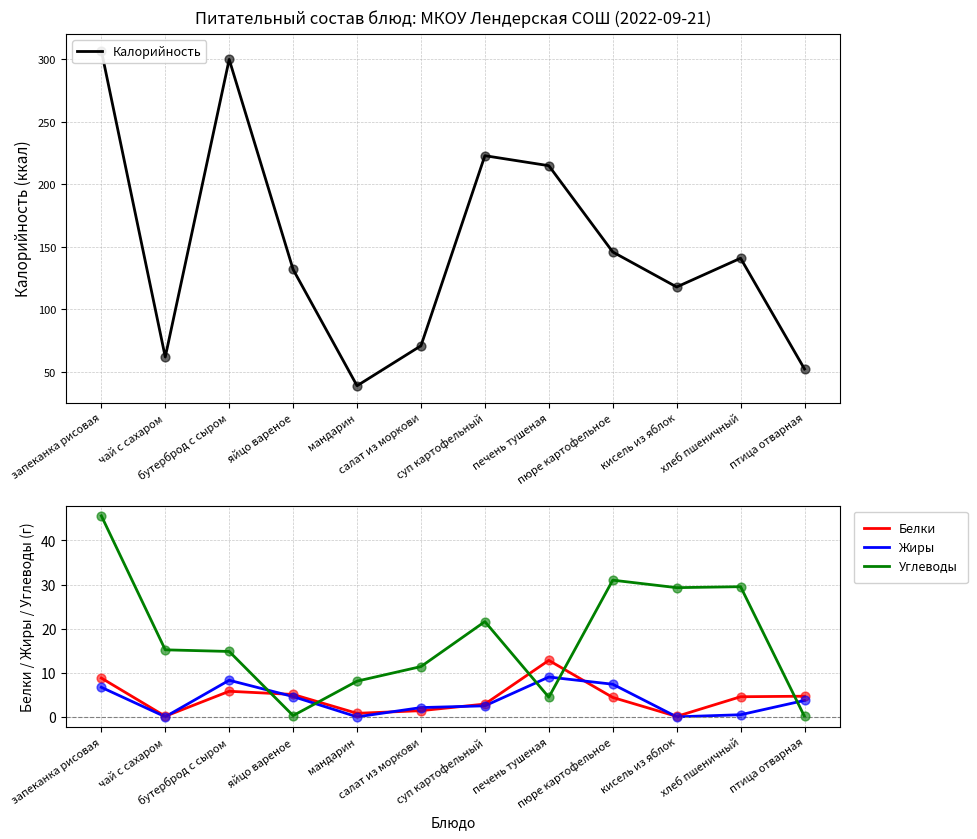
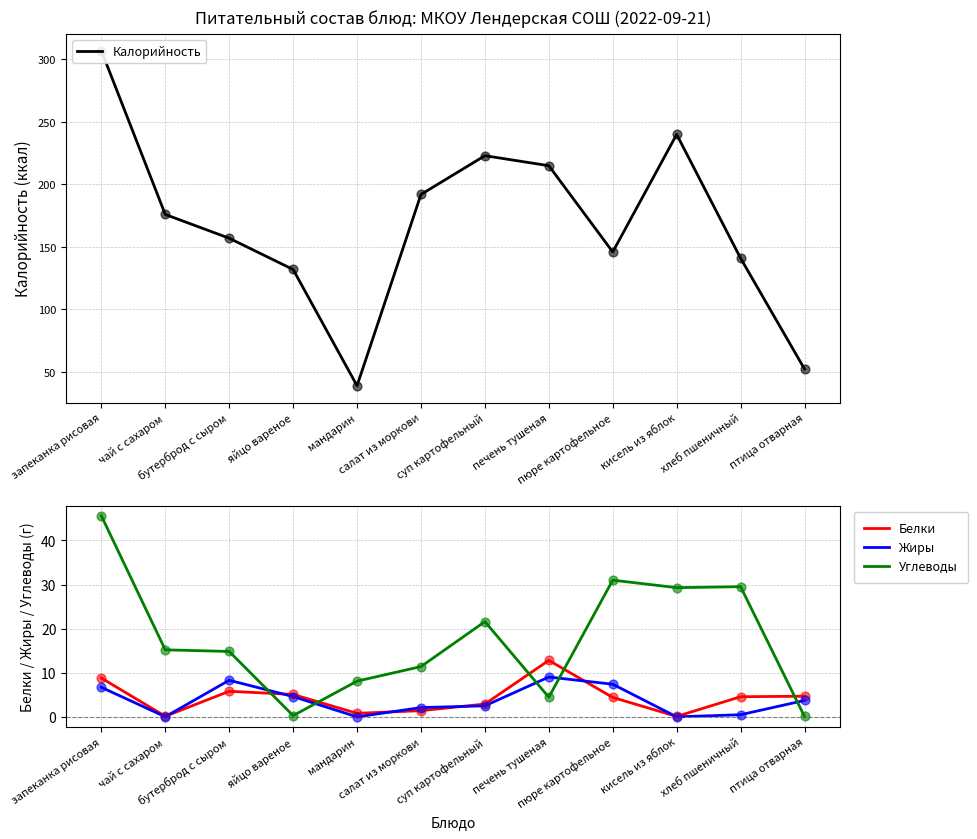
  {
    "Питательный состав блюд: МКОУ Лендерская СОШ (2022-09-21)": {
-     "чай с сахаром": 62,
-     "бутерброд с сыром": 300,
+     "чай с сахаром": 176,
+     "бутерброд с сыром": 157,
      "яйцо вареное": 132,
      "мандарин": 39,
-     "салат из моркови": 71,
+     "салат из моркови": 192,
      "суп картофельный": 223,
      "печень тушеная": 215,
      "пюре картофельное": 146,
-     "кисель из яблок": 118,
+     "кисель из яблок": 240,
      "хлеб пшеничный": 141,
      "птица отварная": 52
    }
  }
